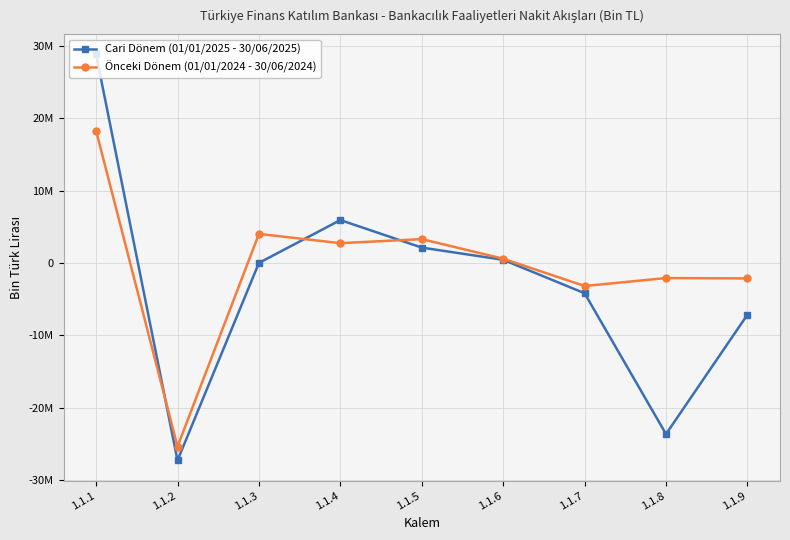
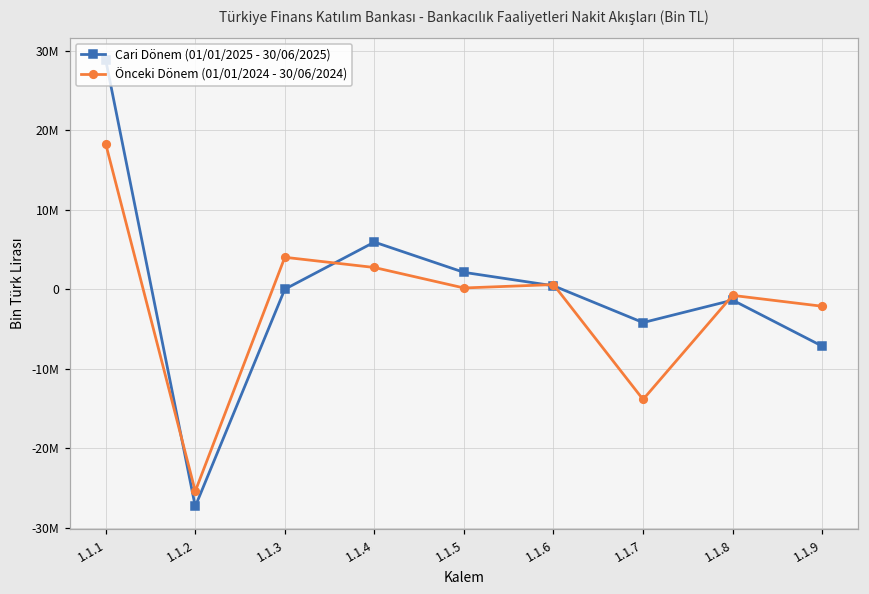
  {
    "Cari Dönem (01/01/2025 - 30/06/2025)": {
      "1.1.2": -27000000,
      "1.1.3": 0,
      "1.1.4": 6000000,
      "1.1.5": 2000000,
      "1.1.7": -4000000,
-     "1.1.8": -24000000,
+     "1.1.8": -1000000,
      "1.1.9": -7000000
    },
    "Önceki Dönem (01/01/2024 - 30/06/2024)": {
      "1.1.1": 18000000,
      "1.1.2": -25000000,
      "1.1.3": 4000000,
      "1.1.4": 3000000,
-     "1.1.5": 3000000,
-     "1.1.7": -3000000,
-     "1.1.8": -2000000,
+     "1.1.5": 0,
+     "1.1.7": -14000000,
+     "1.1.8": -1000000,
      "1.1.9": -2000000
    }
  }
